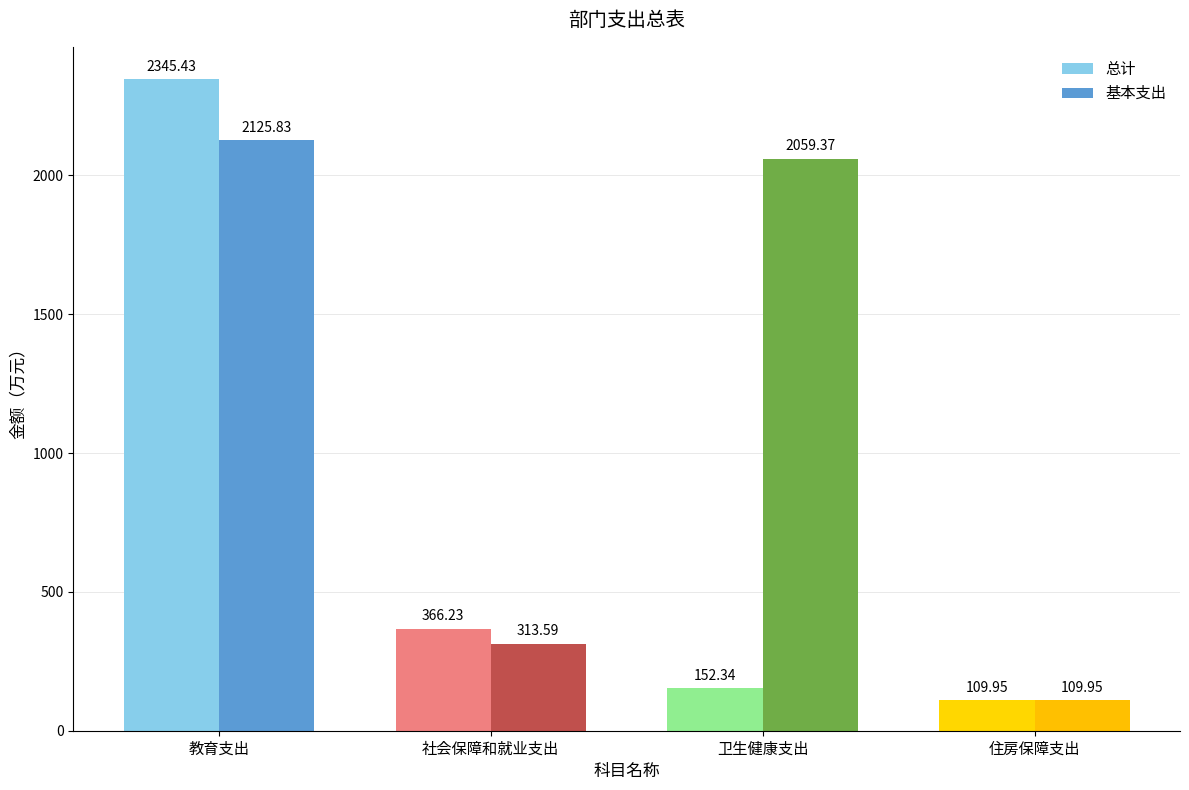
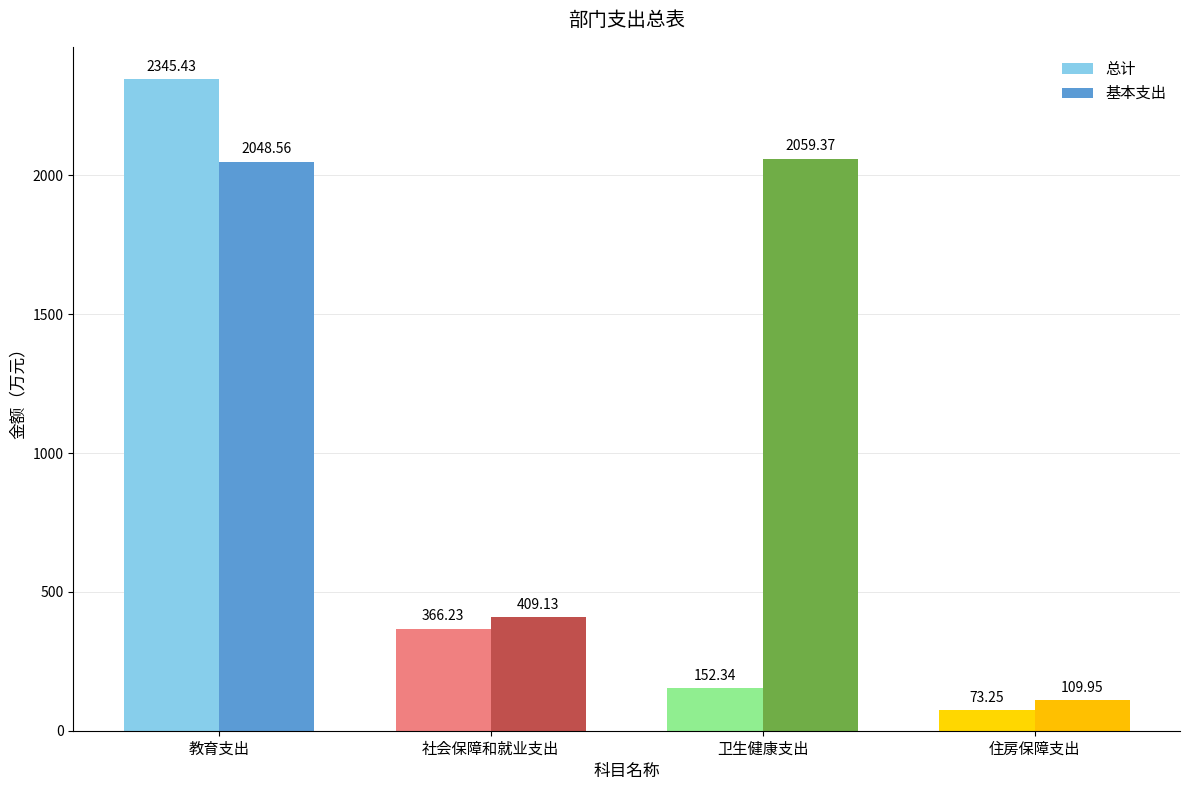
  {
    "总计": {
      "教育支出": 2345.43,
      "社会保障和就业支出": 366.23,
      "卫生健康支出": 152.34,
-     "住房保障支出": 109.95
+     "住房保障支出": 73.25
    },
    "基本支出": {
-     "教育支出": 2125.83,
-     "社会保障和就业支出": 313.59,
+     "教育支出": 2048.56,
+     "社会保障和就业支出": 409.13,
      "卫生健康支出": 2059.37,
      "住房保障支出": 109.95
    }
  }
